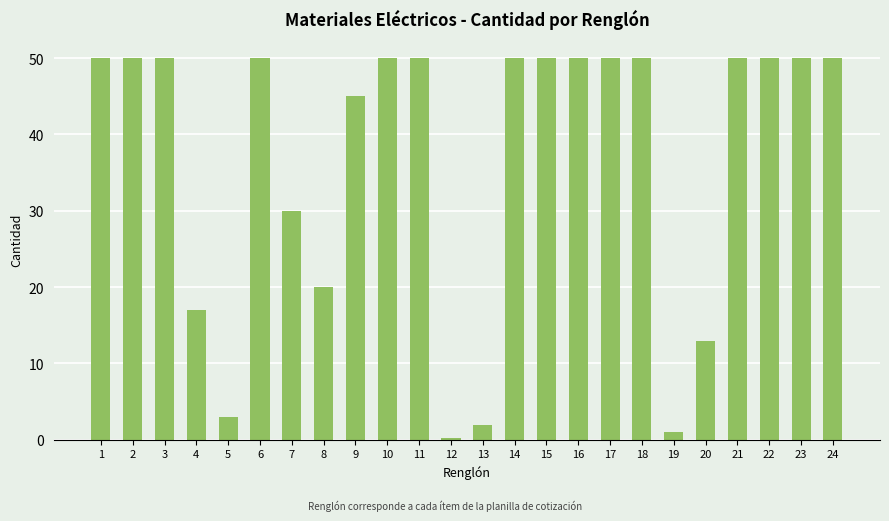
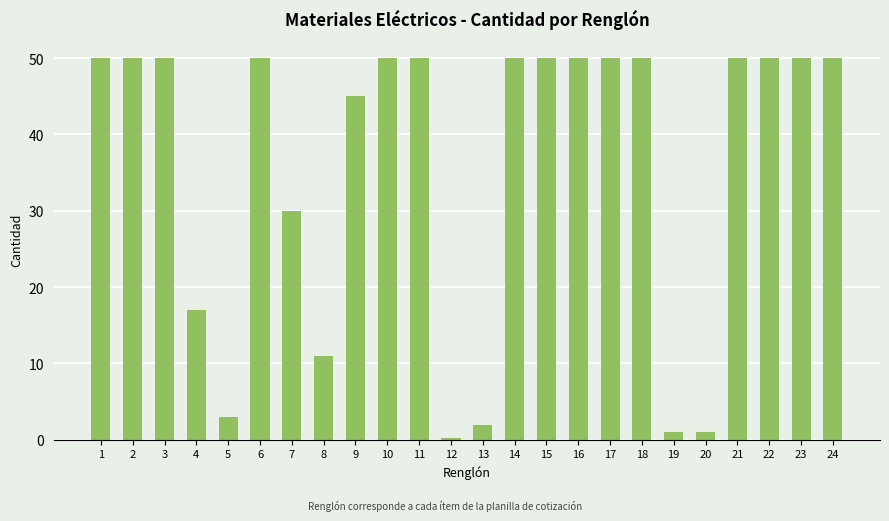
  {
    "1": 50,
    "2": 50,
    "3": 50,
    "4": 17,
    "5": 3,
    "6": 50,
    "7": 30,
-   "8": 20,
+   "8": 11,
    "9": 45,
    "10": 50,
    "11": 50,
    "13": 2,
    "14": 50,
    "15": 50,
    "16": 50,
    "17": 50,
    "18": 50,
    "19": 1,
-   "20": 13,
+   "20": 1,
    "21": 50,
    "22": 50,
    "23": 50,
    "24": 50
  }
